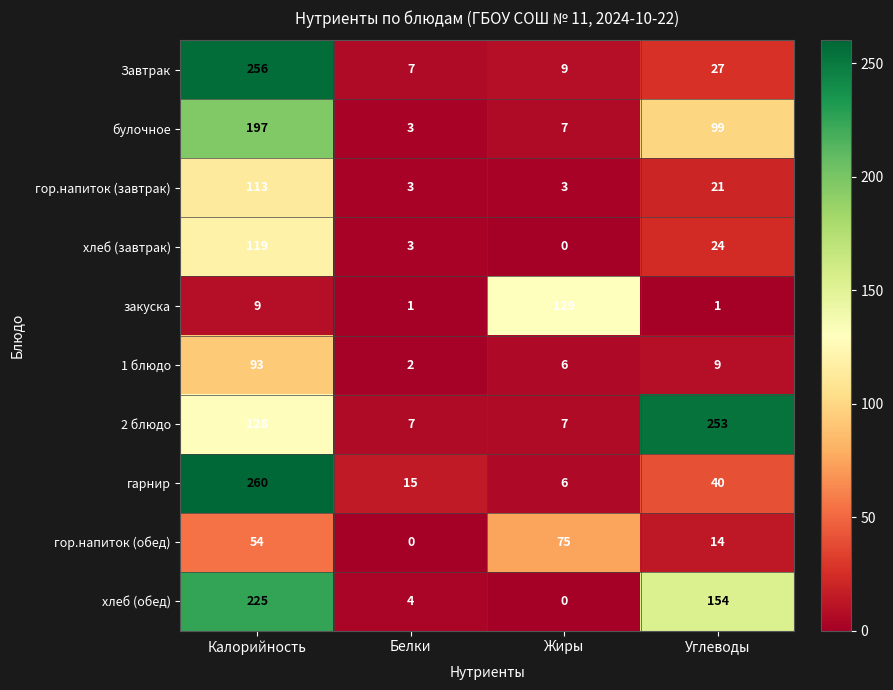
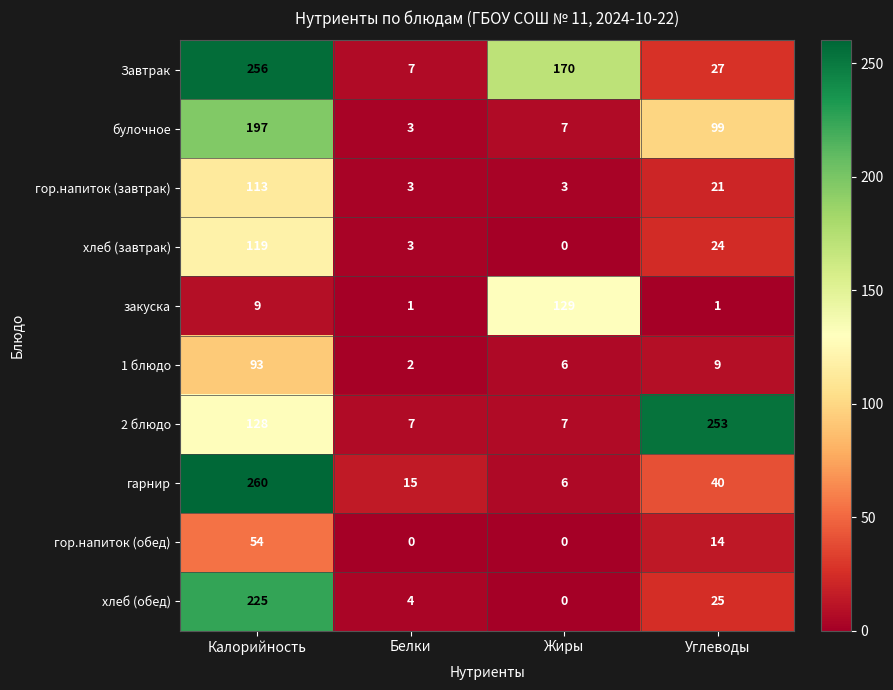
  {
    "Завтрак": {
      "Калорийность": 256,
      "Белки": 7,
-     "Жиры": 9,
+     "Жиры": 170,
      "Углеводы": 27
    },
    "булочное": {
      "Калорийность": 197,
      "Белки": 3,
      "Жиры": 7,
      "Углеводы": 99
    },
    "гор.напиток (завтрак)": {
      "Калорийность": 113,
      "Белки": 3,
      "Жиры": 3,
      "Углеводы": 21
    },
    "хлеб (завтрак)": {
      "Калорийность": 119,
      "Белки": 3,
      "Жиры": 0,
      "Углеводы": 24
    },
    "закуска": {
      "Калорийность": 9,
      "Белки": 1,
      "Жиры": 129,
      "Углеводы": 1
    },
    "1 блюдо": {
      "Калорийность": 93,
      "Белки": 2,
      "Жиры": 6,
      "Углеводы": 9
    },
    "2 блюдо": {
      "Калорийность": 128,
      "Белки": 7,
      "Жиры": 7,
      "Углеводы": 253
    },
    "гарнир": {
      "Калорийность": 260,
      "Белки": 15,
      "Жиры": 6,
      "Углеводы": 40
    },
    "гор.напиток (обед)": {
      "Калорийность": 54,
      "Белки": 0,
-     "Жиры": 75,
+     "Жиры": 0,
      "Углеводы": 14
    },
    "хлеб (обед)": {
      "Калорийность": 225,
      "Белки": 4,
      "Жиры": 0,
-     "Углеводы": 154
+     "Углеводы": 25
    }
  }
